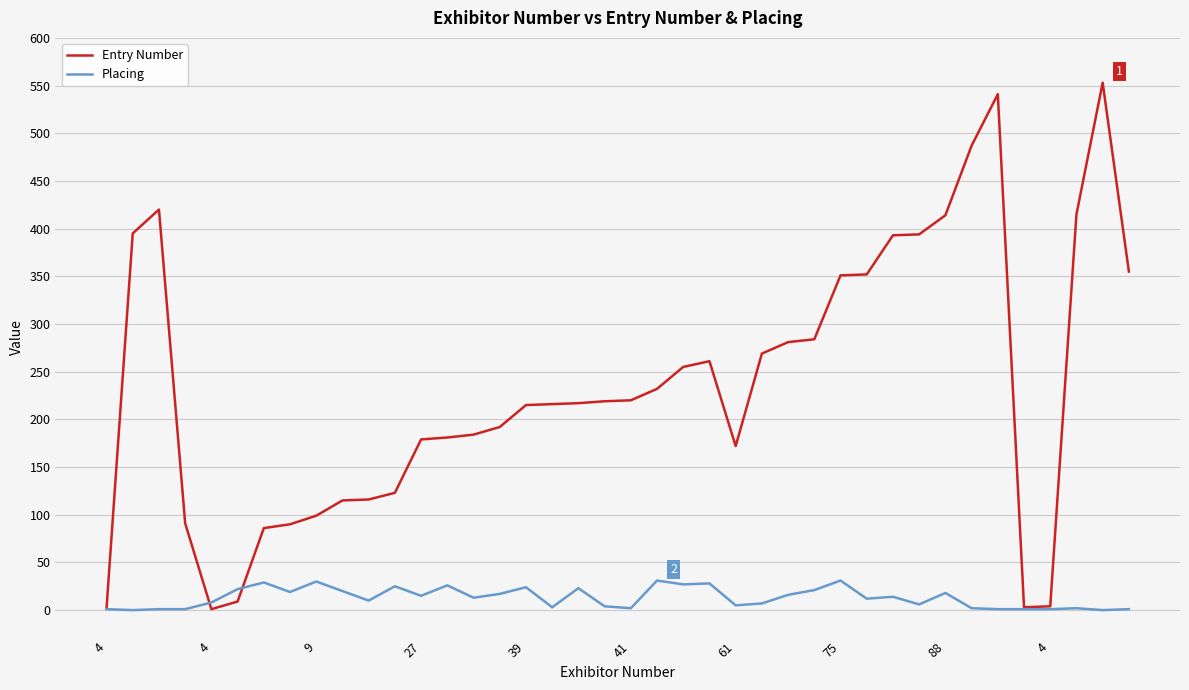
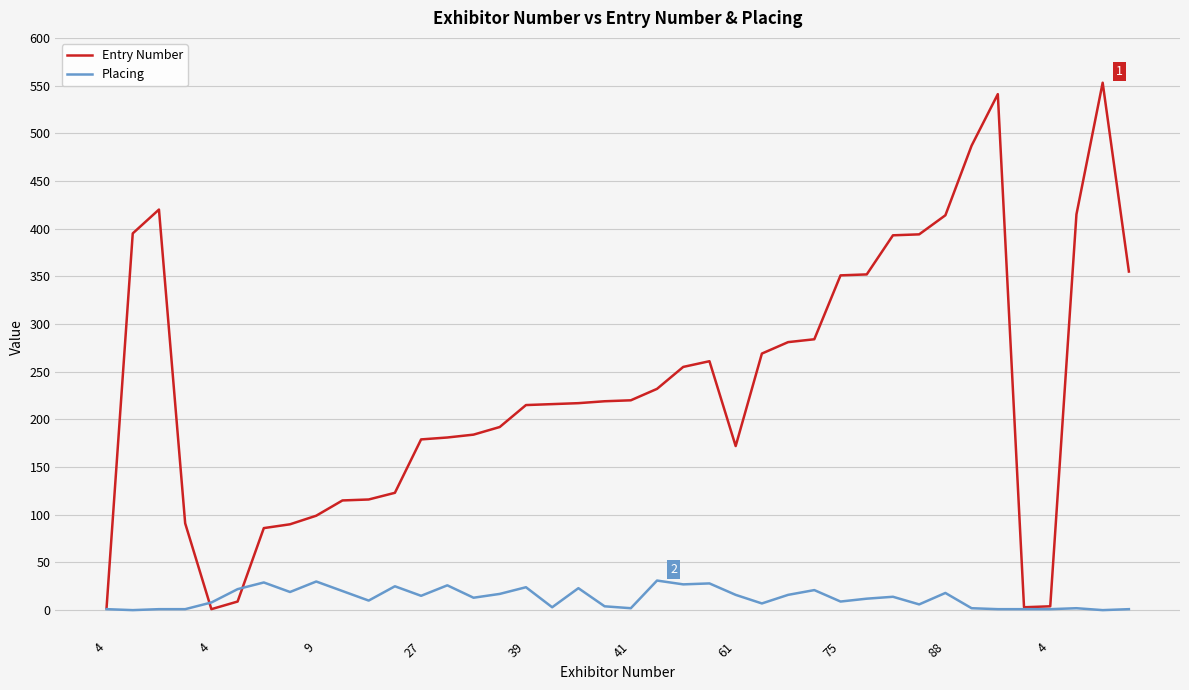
  {
    "Entry Number": {
      "41": 220,
      "61": 170,
      "75": 350,
      "88": 410
    },
    "Placing": {
      "41": 0,
-     "61": 10,
-     "75": 30,
+     "61": 20,
+     "75": 10,
      "88": 20
    }
  }
